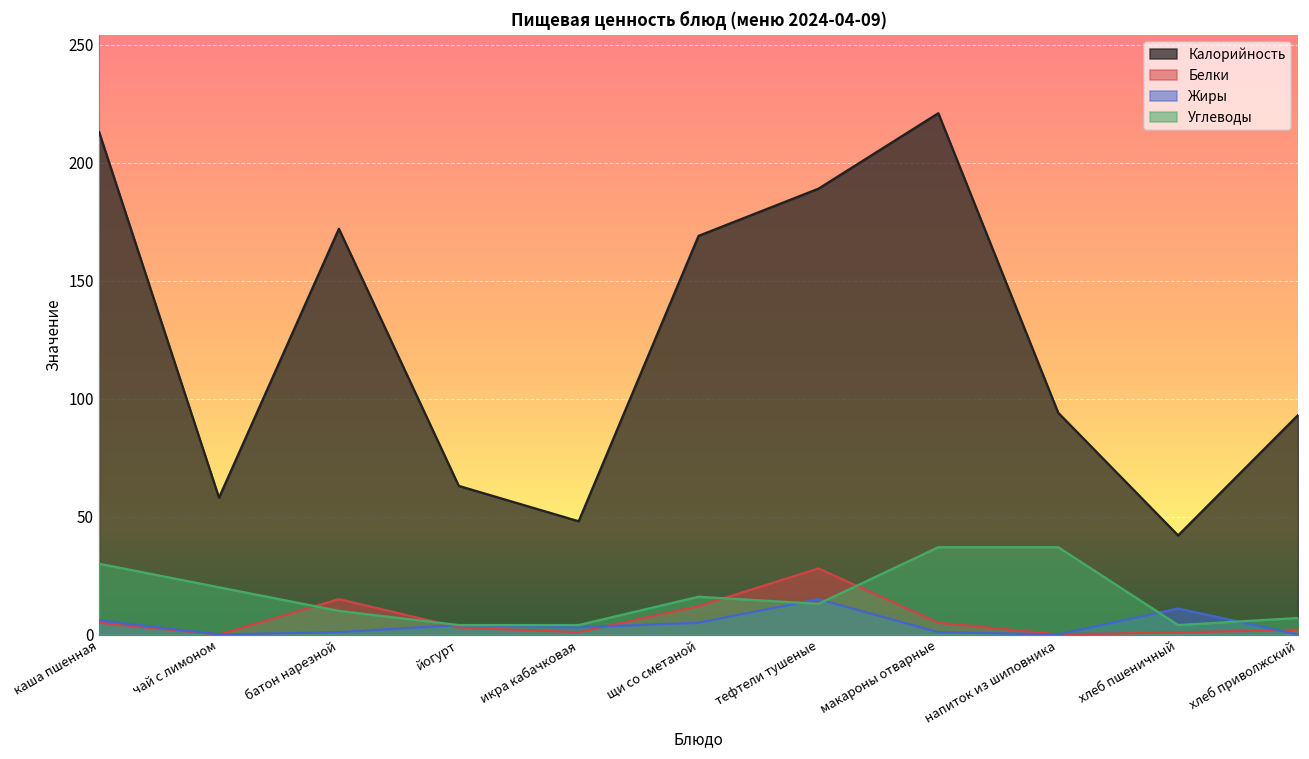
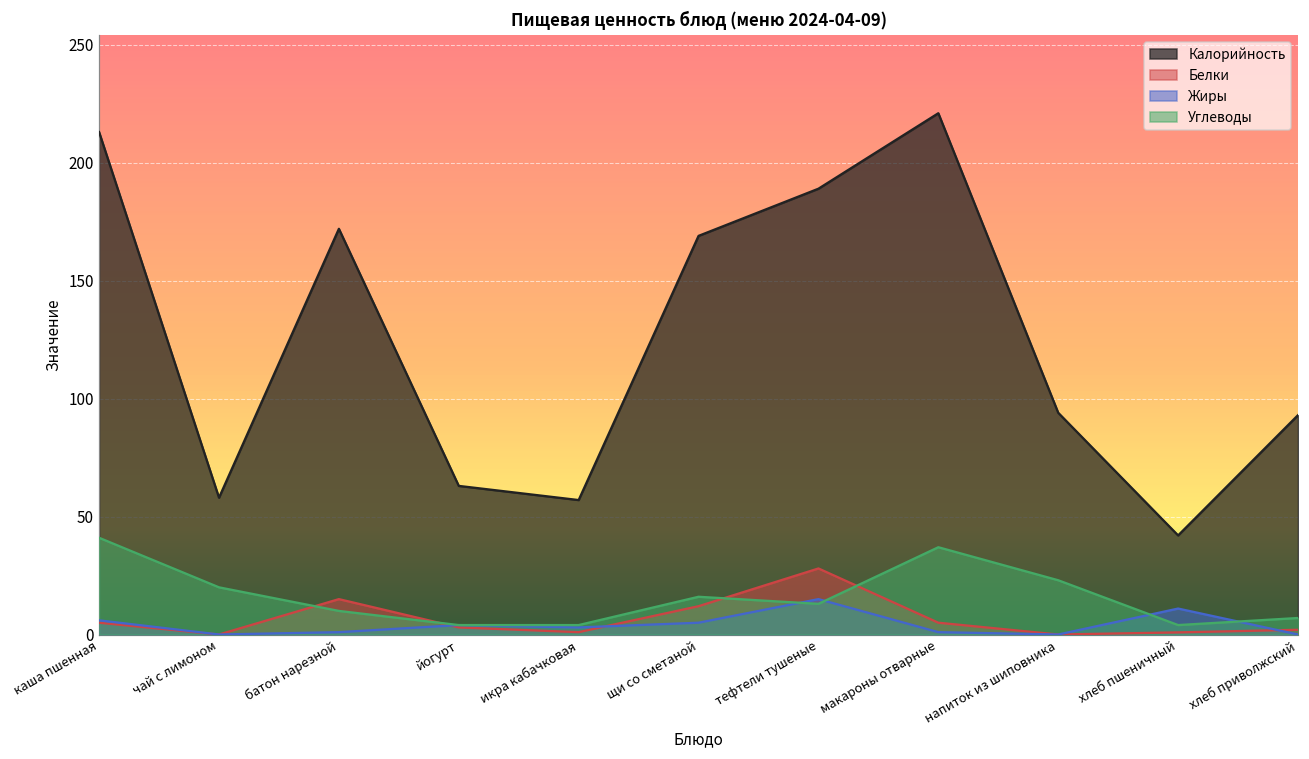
  {
    "Калорийность": {
      "каша пшенная": 213,
      "чай с лимоном": 58,
      "батон нарезной": 172,
      "йогурт": 63,
-     "икра кабачковая": 48,
+     "икра кабачковая": 57,
      "щи со сметаной": 169,
      "тефтели тушеные": 189,
      "макароны отварные": 221,
      "напиток из шиповника": 94,
      "хлеб пшеничный": 42,
      "хлеб приволжский": 93
    },
    "Белки": {
      "батон нарезной": 15,
      "икра кабачковая": 1,
      "щи со сметаной": 12,
      "тефтели тушеные": 28,
      "макароны отварные": 5,
      "хлеб пшеничный": 1,
      "хлеб приволжский": 2
    },
    "Жиры": {
      "батон нарезной": 1,
      "щи со сметаной": 5,
      "тефтели тушеные": 15,
      "макароны отварные": 1,
      "хлеб пшеничный": 11,
      "хлеб приволжский": 0
    },
    "Углеводы": {
-     "каша пшенная": 30,
+     "каша пшенная": 41,
      "чай с лимоном": 20,
      "батон нарезной": 10,
      "щи со сметаной": 16,
      "тефтели тушеные": 13,
      "макароны отварные": 37,
-     "напиток из шиповника": 37,
+     "напиток из шиповника": 23,
      "хлеб пшеничный": 4,
      "хлеб приволжский": 7
    }
  }
